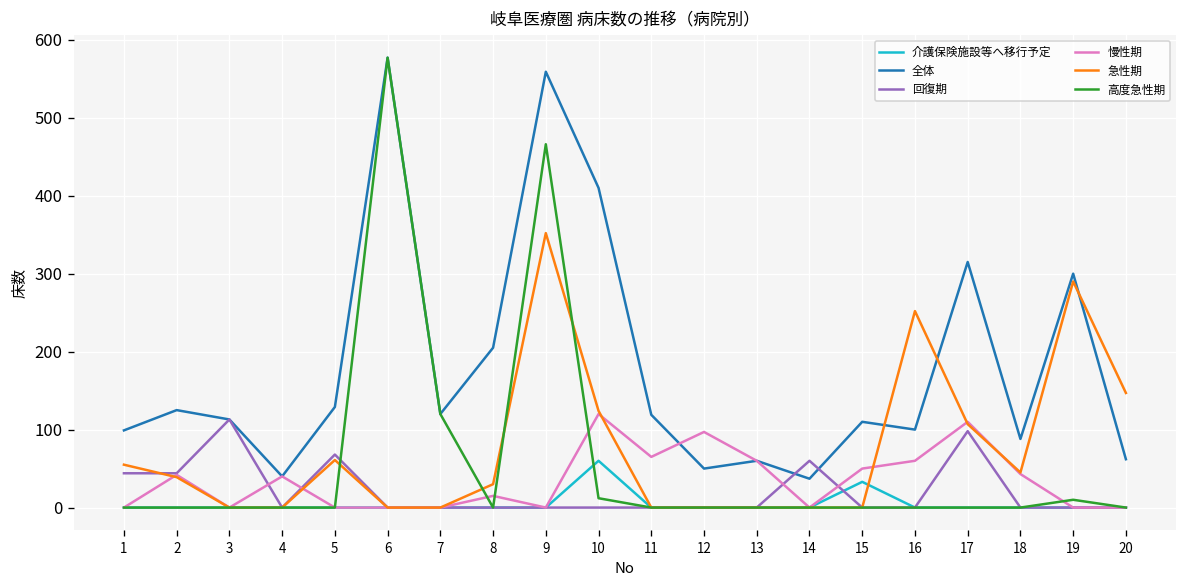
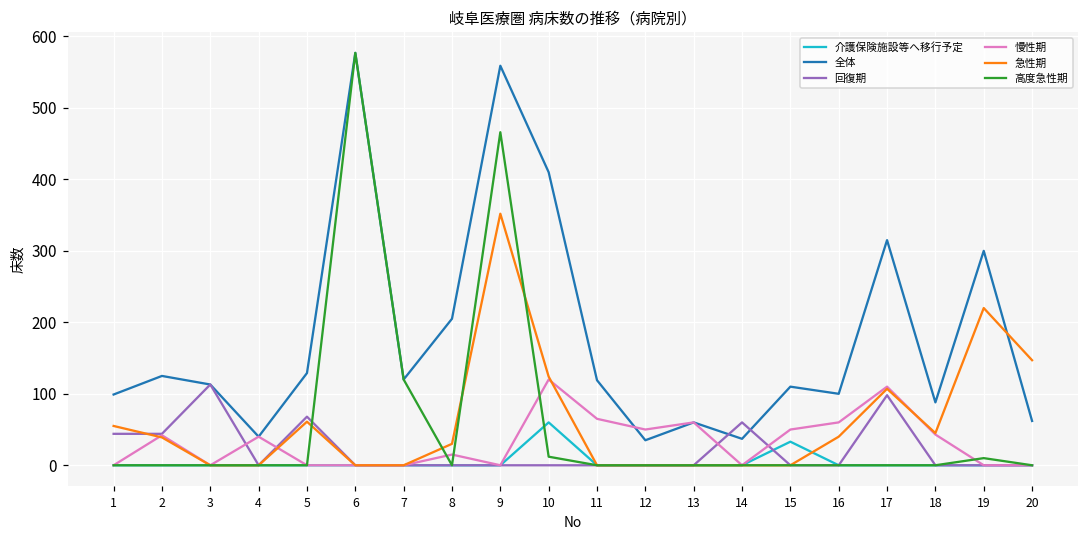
  {
    "介護保険施設等へ移行予定": {
      "10": 60,
      "15": 30
    },
    "全体": {
      "1": 100,
      "2": 130,
      "5": 130,
      "8": 210,
      "9": 560,
      "10": 410,
      "11": 120,
-     "12": 50,
+     "12": 40,
      "14": 40,
      "15": 110,
      "16": 100,
      "17": 320,
      "18": 90,
      "19": 300,
      "20": 60
    },
    "回復期": {
      "1": 40,
      "5": 70,
      "10": 0,
      "14": 60,
      "17": 100
    },
    "慢性期": {
      "8": 20,
      "10": 120,
      "11": 70,
-     "12": 100,
+     "12": 50,
      "15": 50,
      "16": 60
    },
    "急性期": {
      "1": 60,
      "5": 60,
      "8": 30,
      "9": 350,
      "10": 120,
-     "16": 250,
-     "19": 290,
+     "16": 40,
+     "19": 220,
      "20": 150
    },
    "高度急性期": {
      "9": 470,
      "10": 10,
      "19": 10
    }
  }
